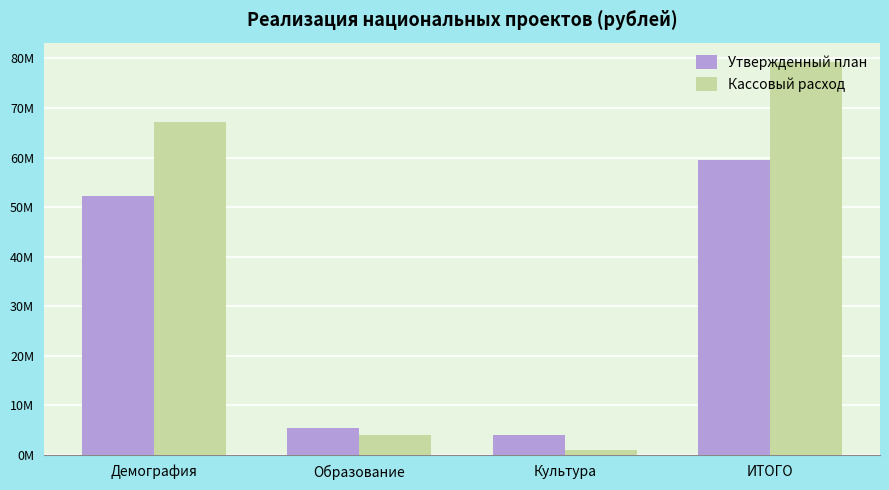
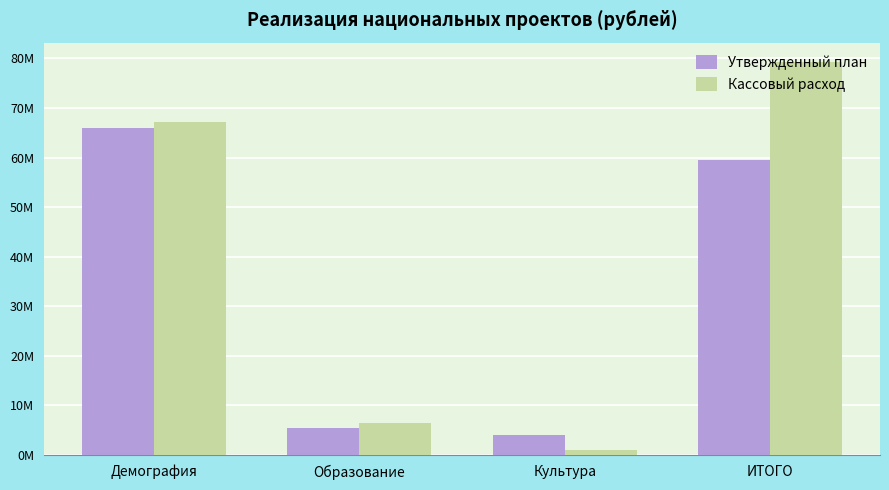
  {
    "Утвержденный план": {
-     "Демография": 52000000,
+     "Демография": 66000000,
      "Образование": 5000000,
      "Культура": 4000000,
      "ИТОГО": 59000000
    },
    "Кассовый расход": {
      "Демография": 67000000,
-     "Образование": 4000000,
+     "Образование": 6000000,
      "Культура": 1000000,
      "ИТОГО": 79000000
    }
  }
